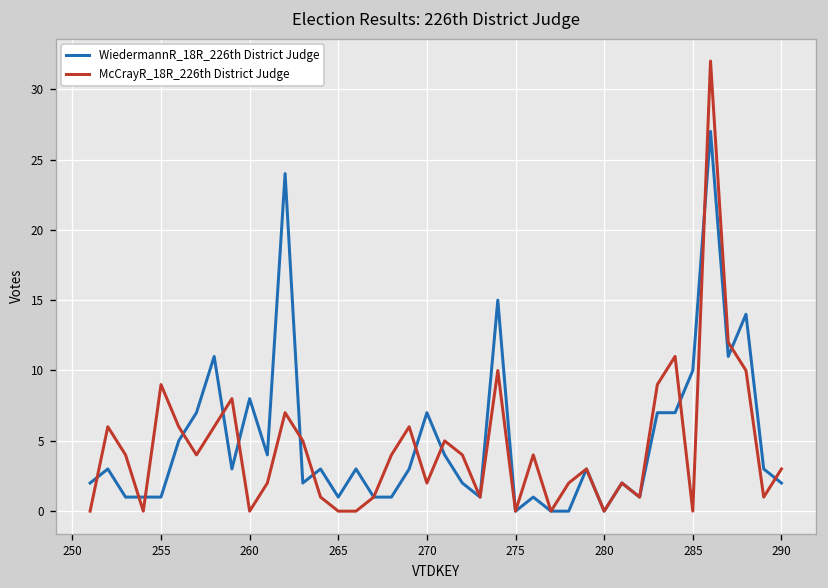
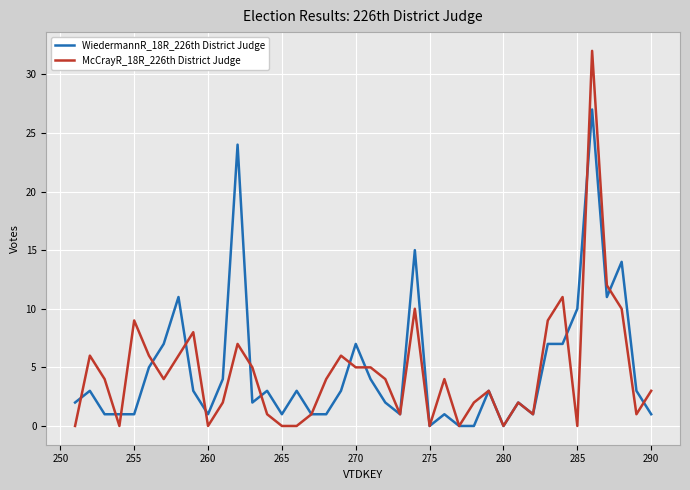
  {
    "WiedermannR_18R_226th District Judge": {
      "255": 1,
-     "260": 8,
+     "260": 1,
      "265": 1,
      "270": 7,
      "285": 10,
-     "290": 2
+     "290": 1
    },
    "McCrayR_18R_226th District Judge": {
      "255": 9,
      "260": 0,
      "265": 0,
-     "270": 2,
+     "270": 5,
      "285": 0,
      "290": 3
    }
  }
